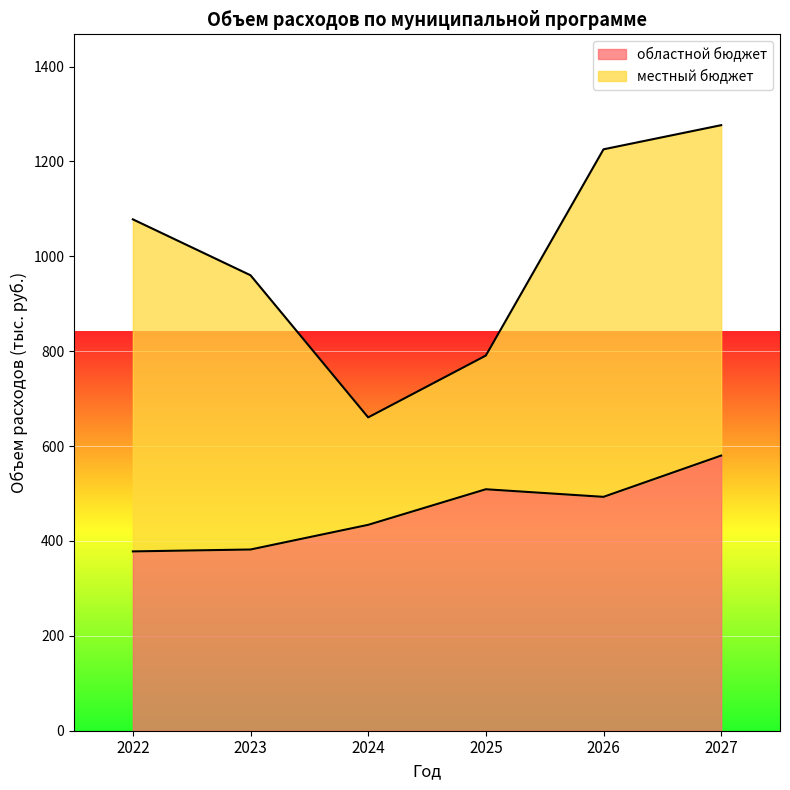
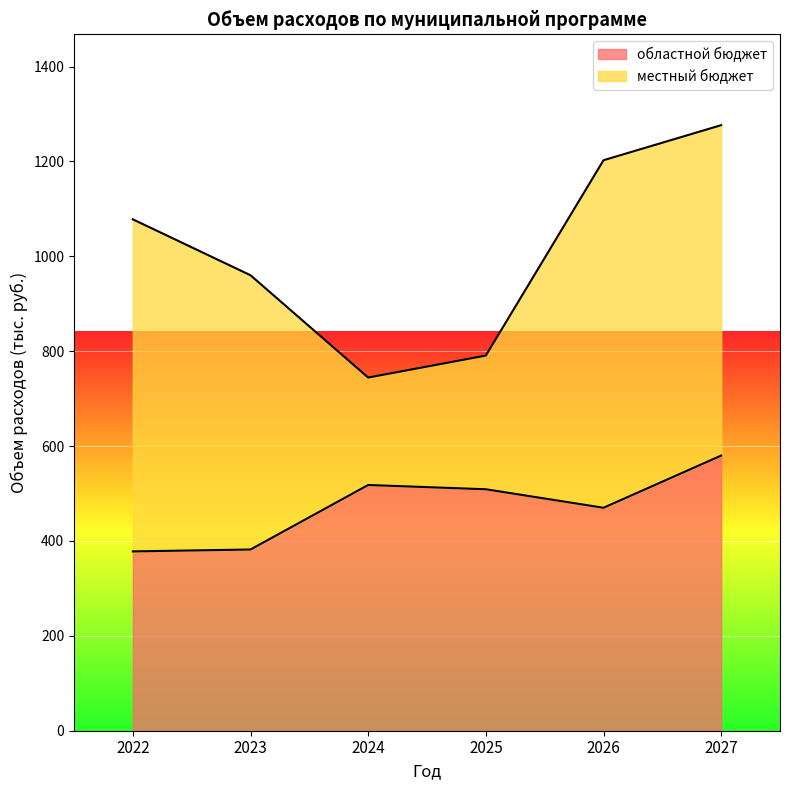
  {
    "областной бюджет": {
      "2022": 380,
      "2023": 380,
-     "2024": 430,
+     "2024": 520,
      "2025": 510,
-     "2026": 490,
+     "2026": 470,
      "2027": 580
    },
    "местный бюджет": {
      "2022": 700,
      "2023": 580,
      "2024": 230,
      "2025": 280,
      "2026": 730,
      "2027": 700
    }
  }
